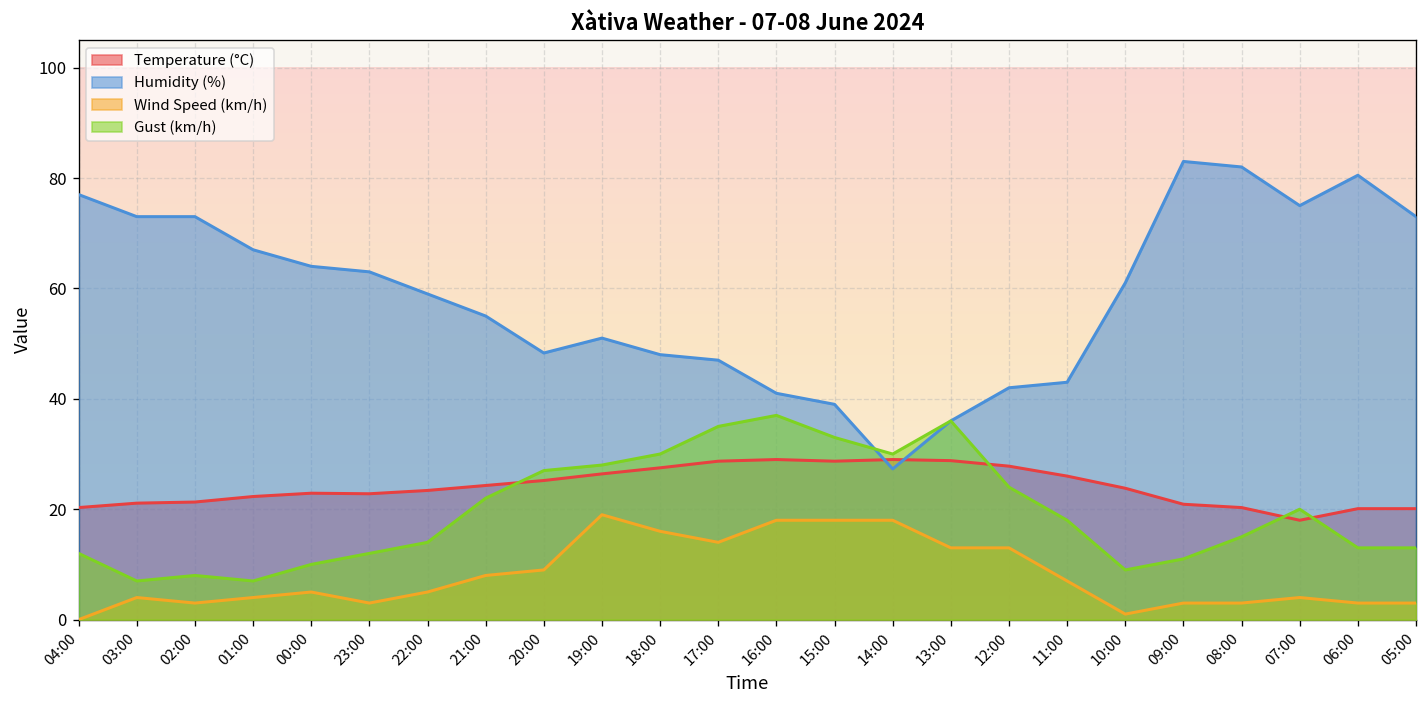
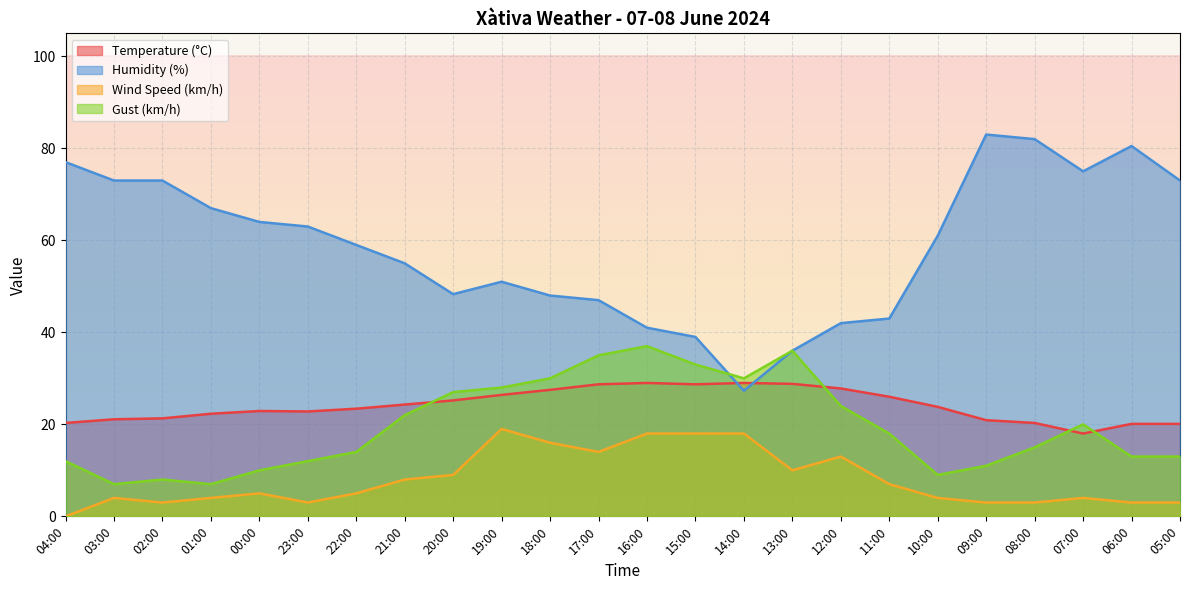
  {
    "Temperature (°C)": {
      "04:00": 20,
      "03:00": 21,
      "02:00": 21,
      "01:00": 22,
      "00:00": 23,
      "23:00": 23,
      "22:00": 23,
      "21:00": 24,
      "20:00": 25,
      "19:00": 26,
      "18:00": 28,
      "17:00": 29,
      "16:00": 29,
      "15:00": 29,
      "14:00": 29,
      "13:00": 29,
      "12:00": 28,
      "11:00": 26,
      "10:00": 24,
      "09:00": 21,
      "08:00": 20,
      "07:00": 18,
      "06:00": 20,
      "05:00": 20
    },
    "Humidity (%)": {
      "04:00": 77,
      "03:00": 73,
      "02:00": 73,
      "01:00": 67,
      "00:00": 64,
      "23:00": 63,
      "22:00": 59,
      "21:00": 55,
      "20:00": 48,
      "19:00": 51,
      "18:00": 48,
      "17:00": 47,
      "16:00": 41,
      "15:00": 39,
      "14:00": 27,
      "12:00": 42,
      "11:00": 43,
      "10:00": 61,
      "09:00": 83,
      "08:00": 82,
      "07:00": 75,
      "06:00": 81,
      "05:00": 73
    },
    "Wind Speed (km/h)": {
      "04:00": 0,
      "03:00": 4,
      "02:00": 3,
      "01:00": 4,
      "00:00": 5,
      "23:00": 3,
      "22:00": 5,
      "21:00": 8,
      "20:00": 9,
      "19:00": 19,
      "18:00": 16,
      "17:00": 14,
      "16:00": 18,
      "15:00": 18,
      "14:00": 18,
-     "13:00": 13,
+     "13:00": 10,
      "12:00": 13,
      "11:00": 7,
-     "10:00": 1,
+     "10:00": 4,
      "09:00": 3,
      "08:00": 3,
      "07:00": 4,
      "06:00": 3,
      "05:00": 3
    },
    "Gust (km/h)": {
      "04:00": 12,
      "03:00": 7,
      "02:00": 8,
      "01:00": 7,
      "00:00": 10,
      "23:00": 12,
      "22:00": 14,
      "21:00": 22,
      "20:00": 27,
      "19:00": 28,
      "18:00": 30,
      "17:00": 35,
      "16:00": 37,
      "15:00": 33,
      "14:00": 30,
      "12:00": 24,
      "11:00": 18,
      "10:00": 9,
      "09:00": 11,
      "08:00": 15,
      "07:00": 20,
      "06:00": 13,
      "05:00": 13
    }
  }
